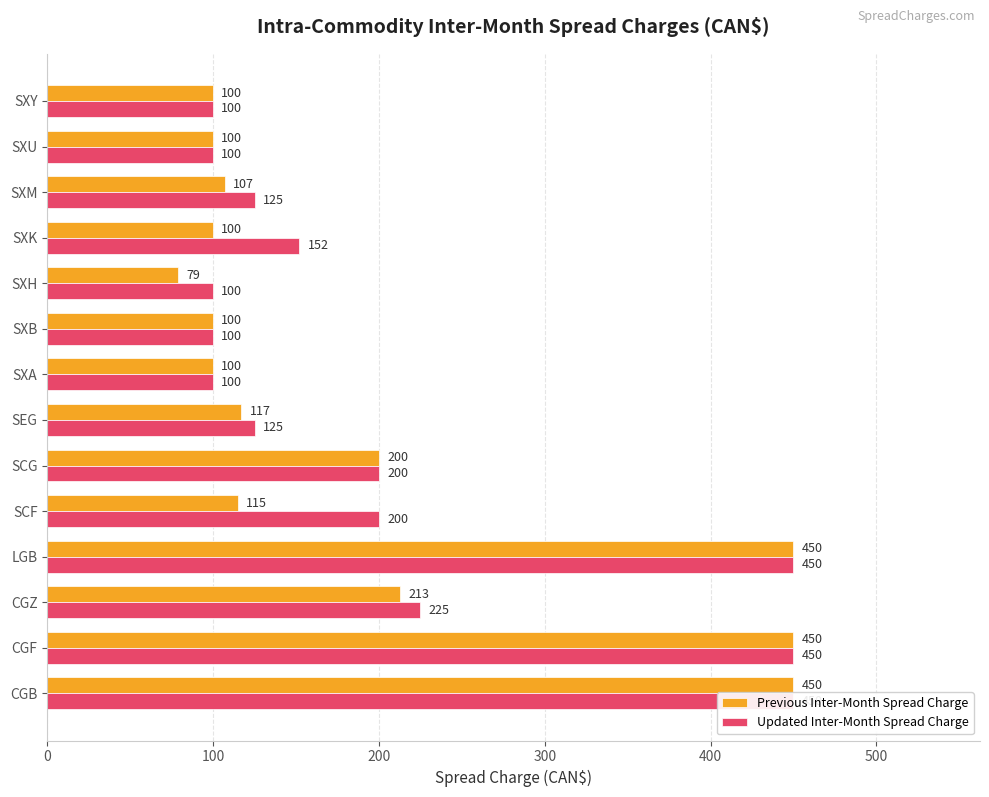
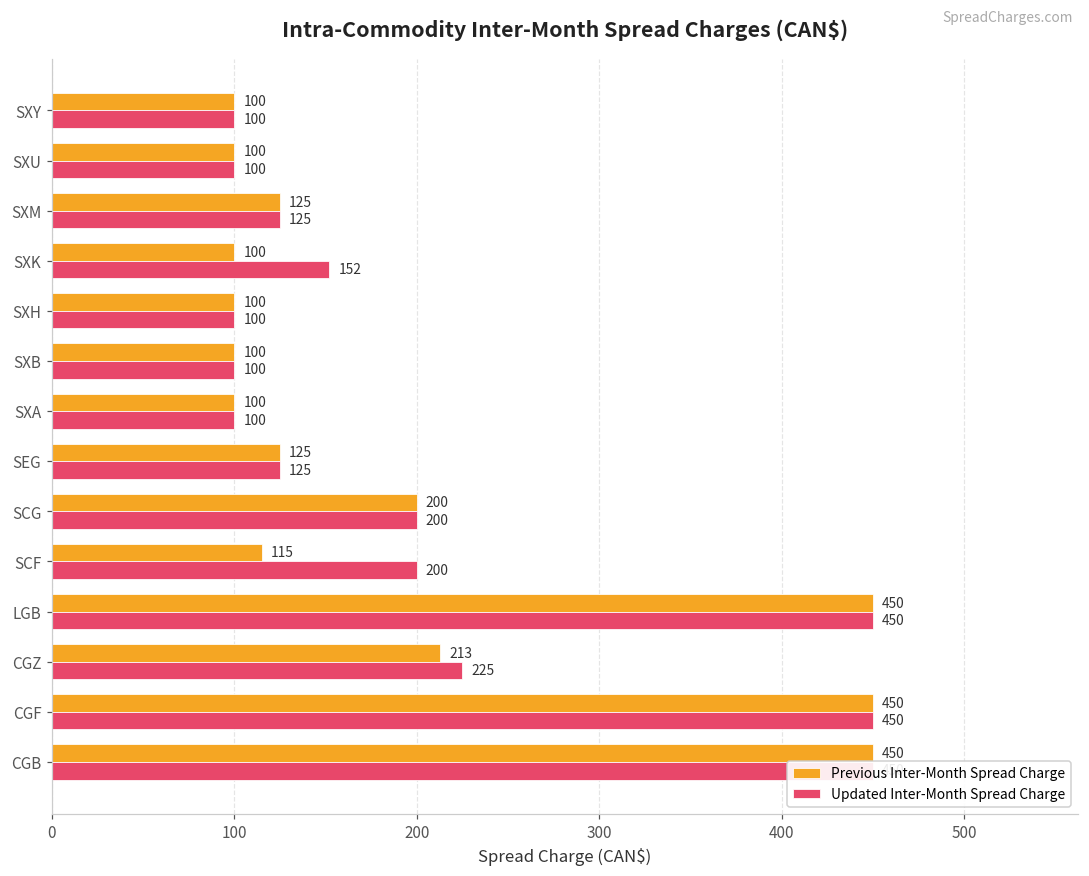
  {
    "Previous Inter-Month Spread Charge": {
      "SXY": 100,
      "SXU": 100,
-     "SXM": 107,
+     "SXM": 125,
      "SXK": 100,
-     "SXH": 79,
+     "SXH": 100,
      "SXB": 100,
      "SXA": 100,
-     "SEG": 117,
+     "SEG": 125,
      "SCG": 200,
      "SCF": 115,
      "LGB": 450,
      "CGZ": 213,
      "CGF": 450,
      "CGB": 450
    },
    "Updated Inter-Month Spread Charge": {
      "SXY": 100,
      "SXU": 100,
      "SXM": 125,
      "SXK": 152,
      "SXH": 100,
      "SXB": 100,
      "SXA": 100,
      "SEG": 125,
      "SCG": 200,
      "SCF": 200,
      "LGB": 450,
      "CGZ": 225,
      "CGF": 450
    }
  }
